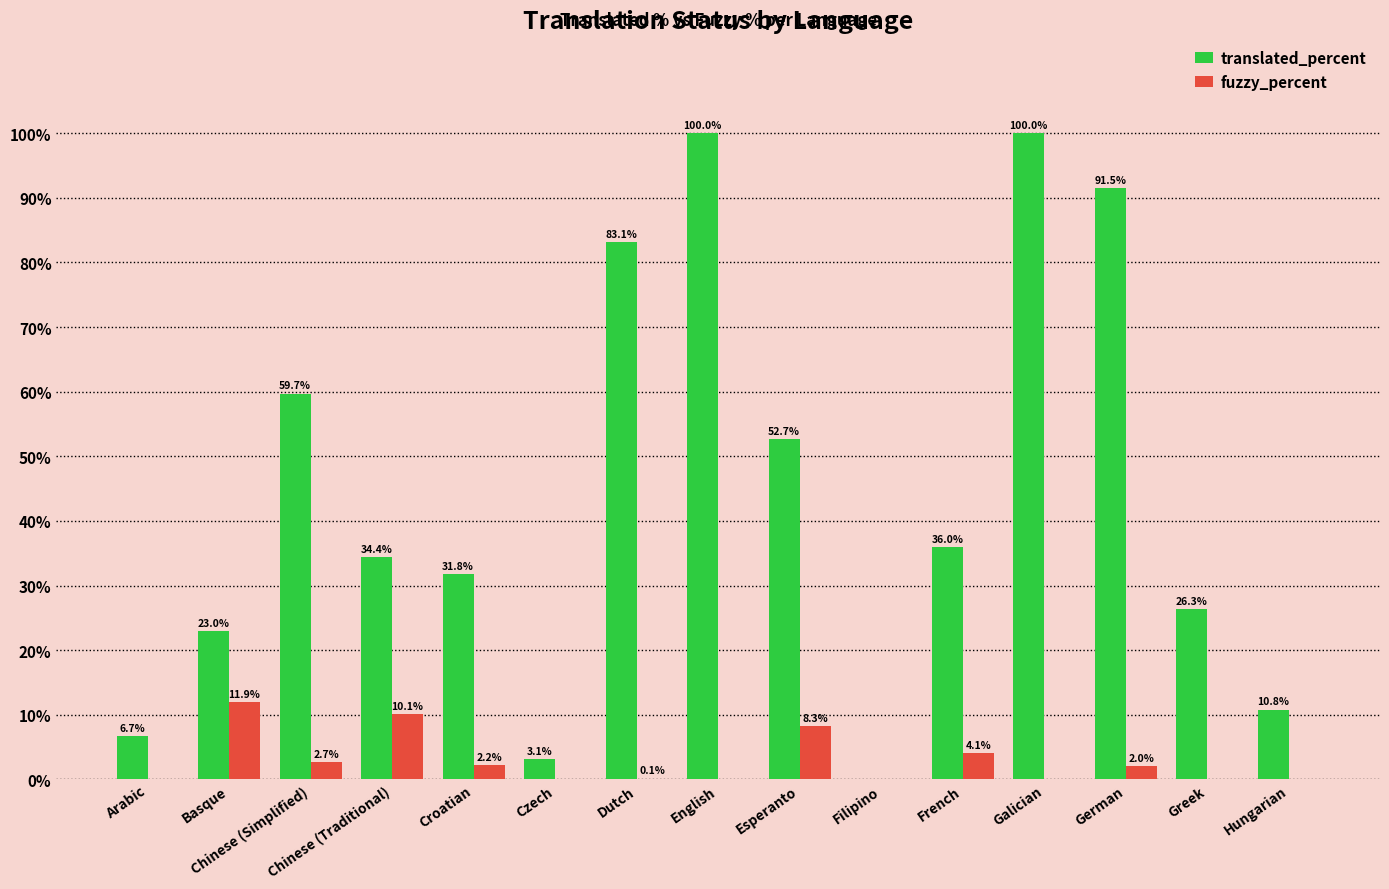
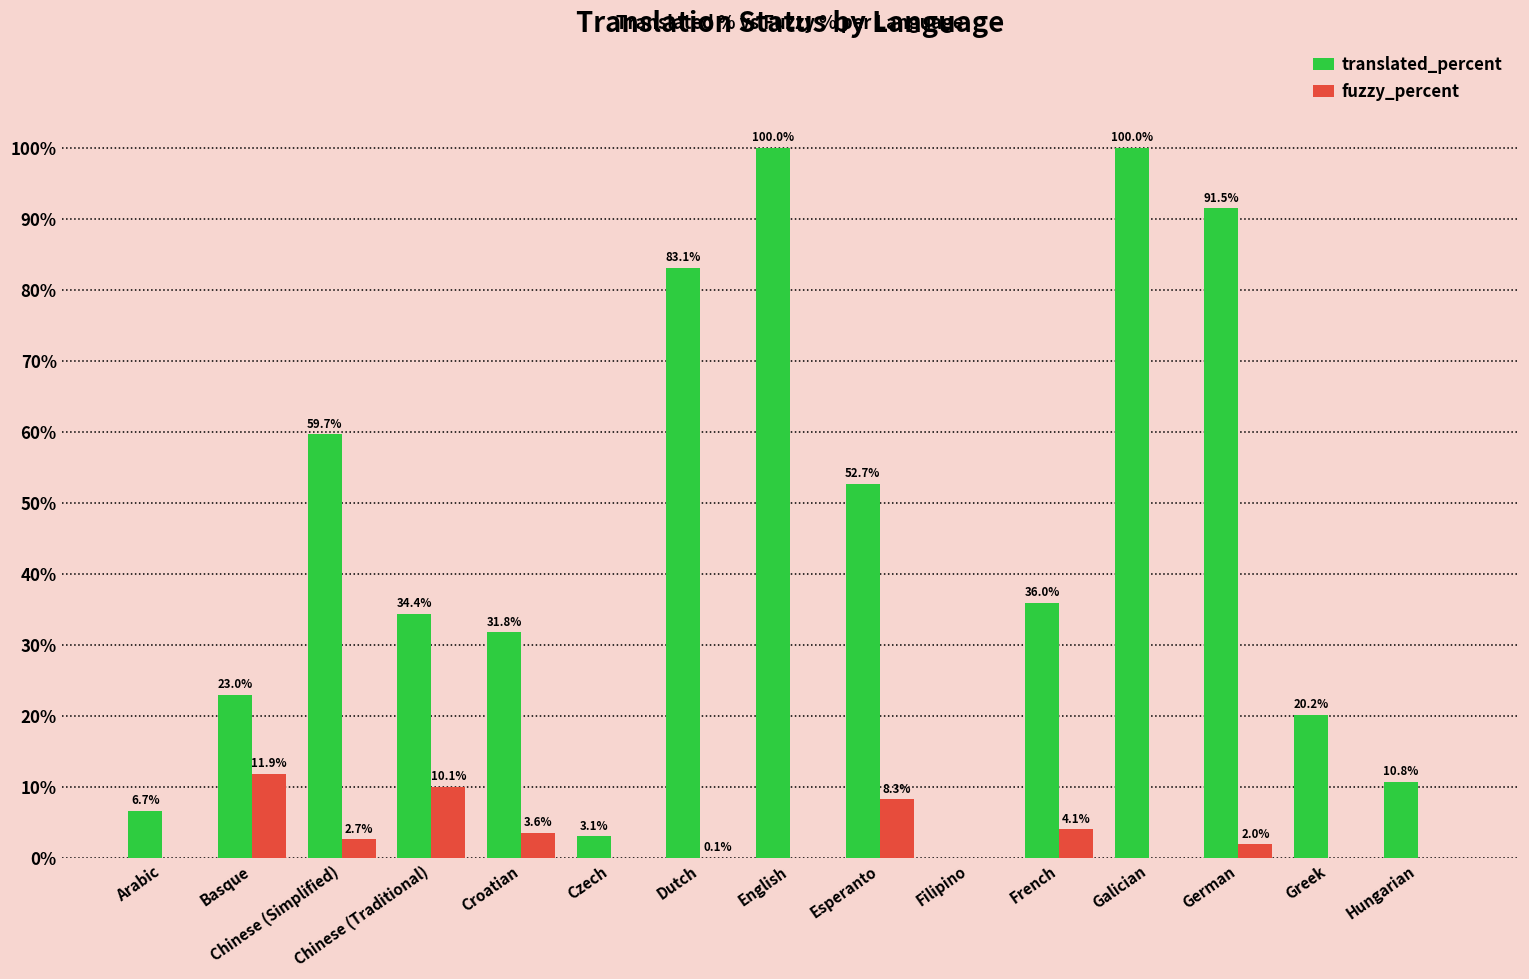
  {
    "translated_percent": {
      "Arabic": "6.7%",
      "Basque": "23.0%",
      "Chinese (Simplified)": "59.7%",
      "Chinese (Traditional)": "34.4%",
      "Croatian": "31.8%",
      "Czech": "3.1%",
      "Dutch": "83.1%",
      "English": "100.0%",
      "Esperanto": "52.7%",
      "French": "36.0%",
      "Galician": "100.0%",
      "German": "91.5%",
-     "Greek": "26.3%",
+     "Greek": "20.2%",
      "Hungarian": "10.8%"
    },
    "fuzzy_percent": {
      "Basque": "11.9%",
      "Chinese (Simplified)": "2.7%",
      "Chinese (Traditional)": "10.1%",
-     "Croatian": "2.2%",
+     "Croatian": "3.6%",
      "Dutch": "0.1%",
      "Esperanto": "8.3%",
      "French": "4.1%",
      "German": "2.0%"
    }
  }
